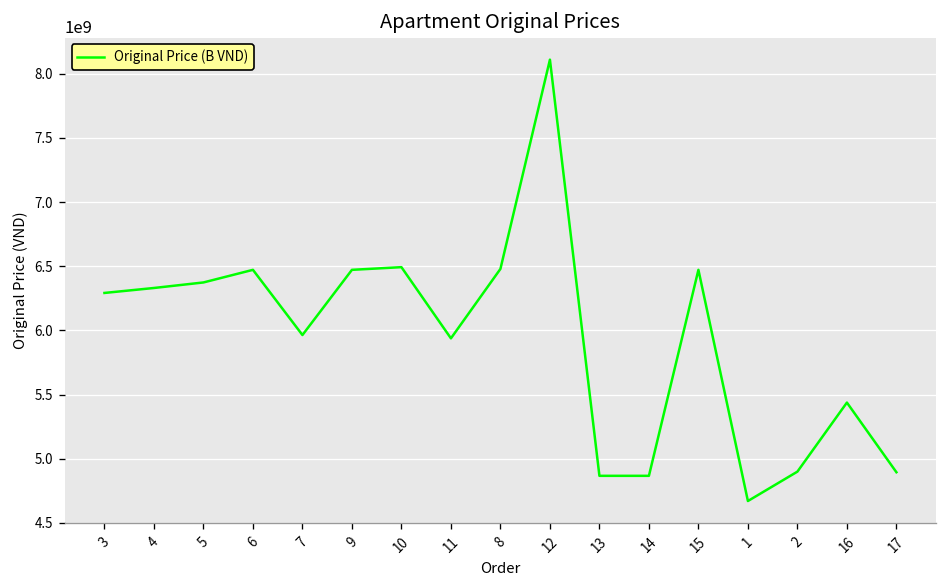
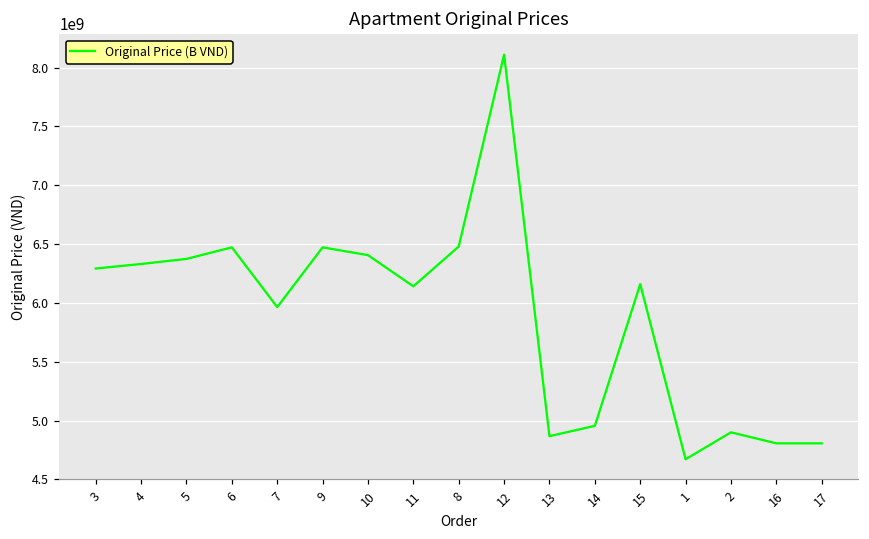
  {
    "3": 6290000000,
    "4": 6330000000,
    "5": 6370000000,
    "6": 6470000000,
    "7": 5960000000,
    "9": 6470000000,
-   "10": 6490000000,
-   "11": 5940000000,
+   "10": 6410000000,
+   "11": 6140000000,
    "8": 6480000000,
    "12": 8110000000,
    "13": 4870000000,
-   "14": 4870000000,
-   "15": 6470000000,
+   "14": 4950000000,
+   "15": 6160000000,
    "1": 4670000000,
    "2": 4900000000,
-   "16": 5440000000,
-   "17": 4890000000
+   "16": 4810000000,
+   "17": 4810000000
  }
